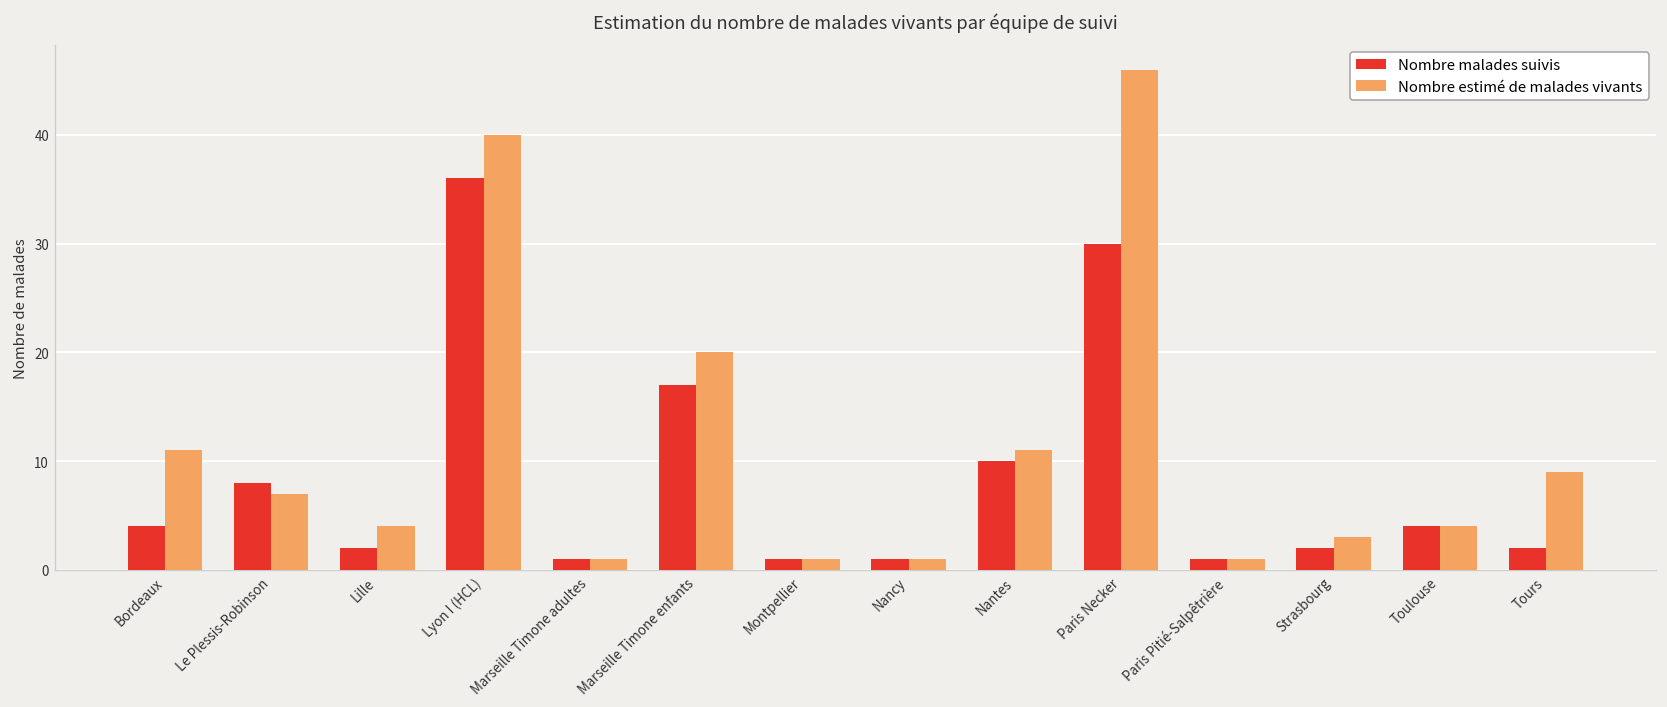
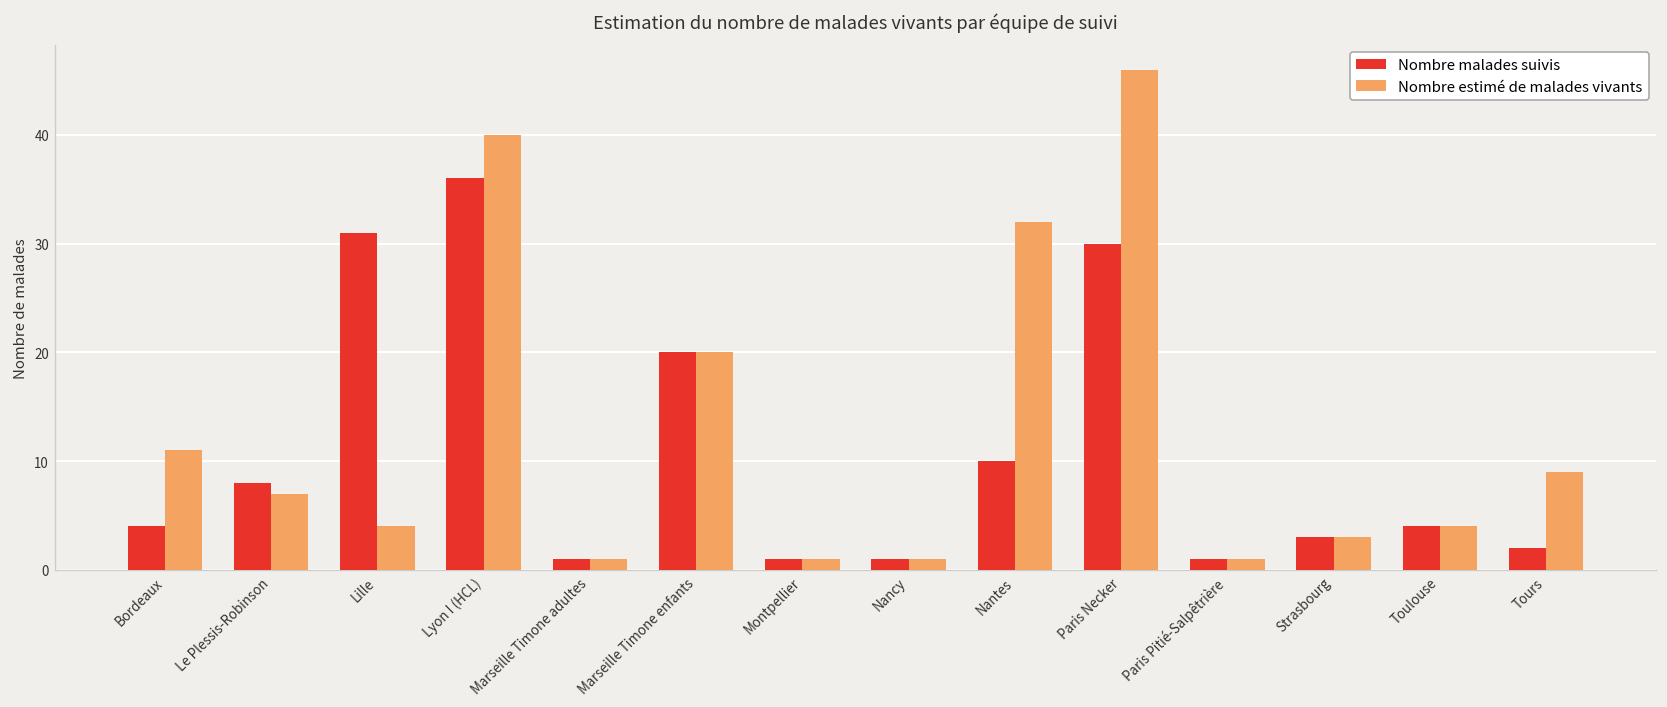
  {
    "Nombre malades suivis": {
      "Bordeaux": 4,
      "Le Plessis-Robinson": 8,
-     "Lille": 2,
+     "Lille": 31,
      "Lyon I (HCL)": 36,
      "Marseille Timone adultes": 1,
-     "Marseille Timone enfants": 17,
+     "Marseille Timone enfants": 20,
      "Montpellier": 1,
      "Nancy": 1,
      "Nantes": 10,
      "Paris Necker": 30,
      "Paris Pitié-Salpêtrière": 1,
-     "Strasbourg": 2,
+     "Strasbourg": 3,
      "Toulouse": 4,
      "Tours": 2
    },
    "Nombre estimé de malades vivants": {
      "Bordeaux": 11,
      "Le Plessis-Robinson": 7,
      "Lille": 4,
      "Lyon I (HCL)": 40,
      "Marseille Timone adultes": 1,
      "Marseille Timone enfants": 20,
      "Montpellier": 1,
      "Nancy": 1,
-     "Nantes": 11,
+     "Nantes": 32,
      "Paris Necker": 46,
      "Paris Pitié-Salpêtrière": 1,
      "Strasbourg": 3,
      "Toulouse": 4,
      "Tours": 9
    }
  }
